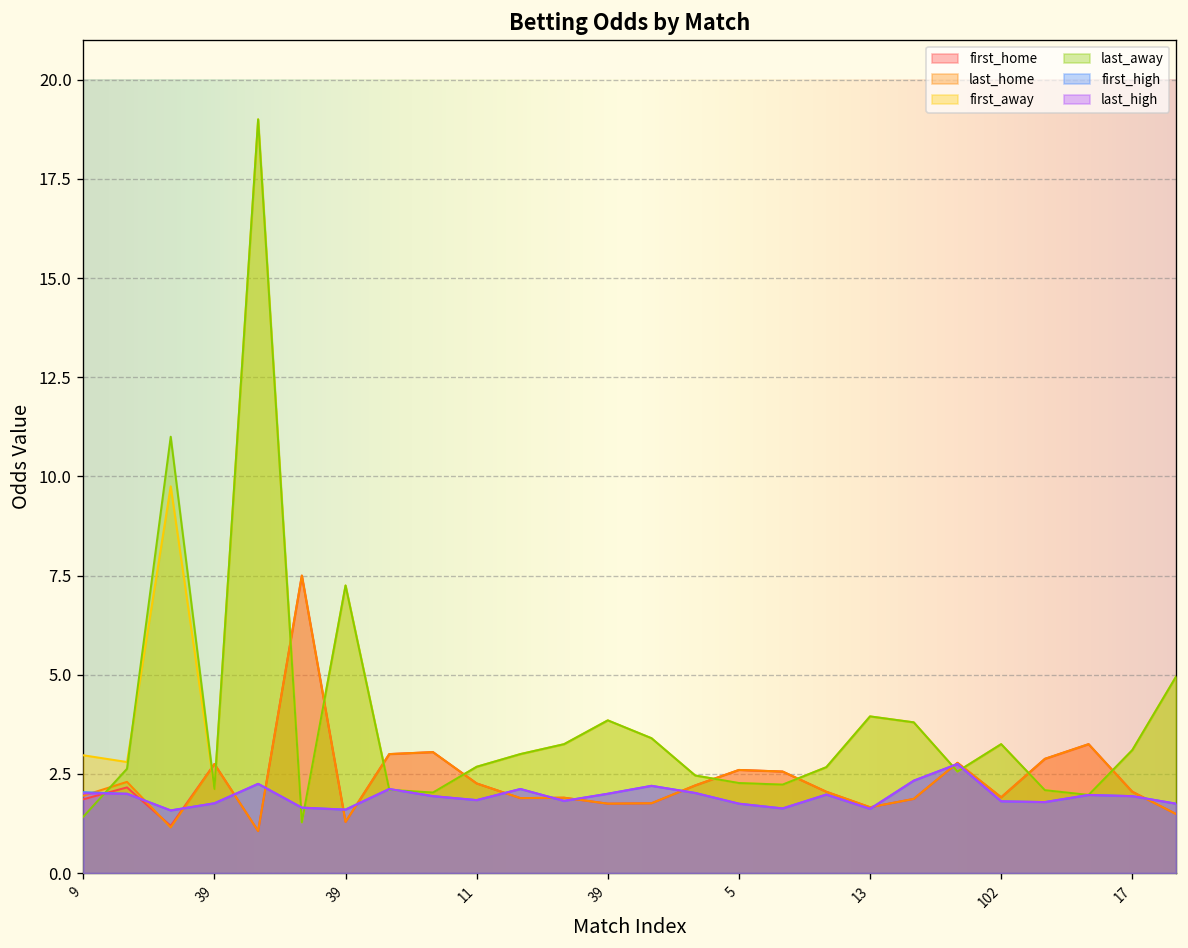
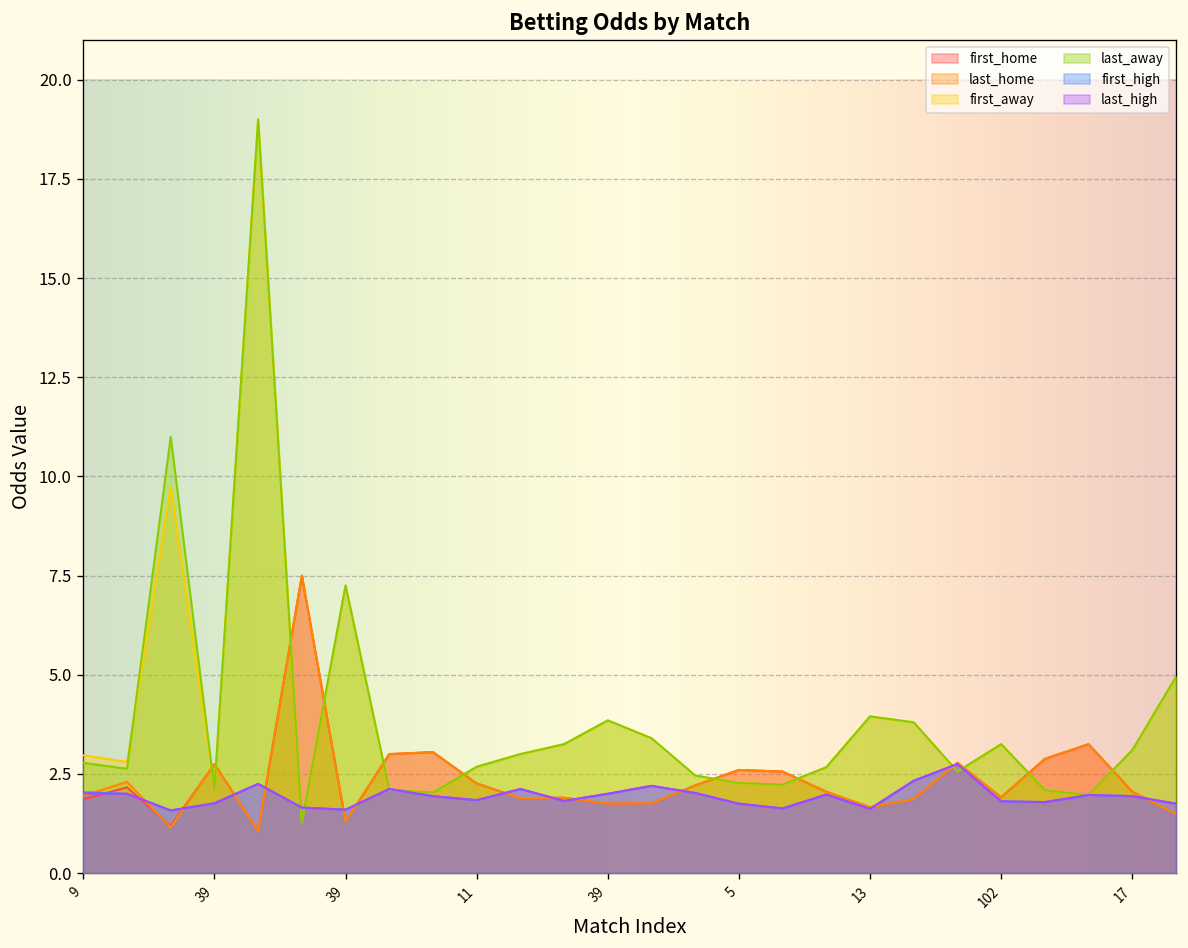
  {
    "last_away": {
-     "9": 1.4
+     "9": 2.8
    }
  }
